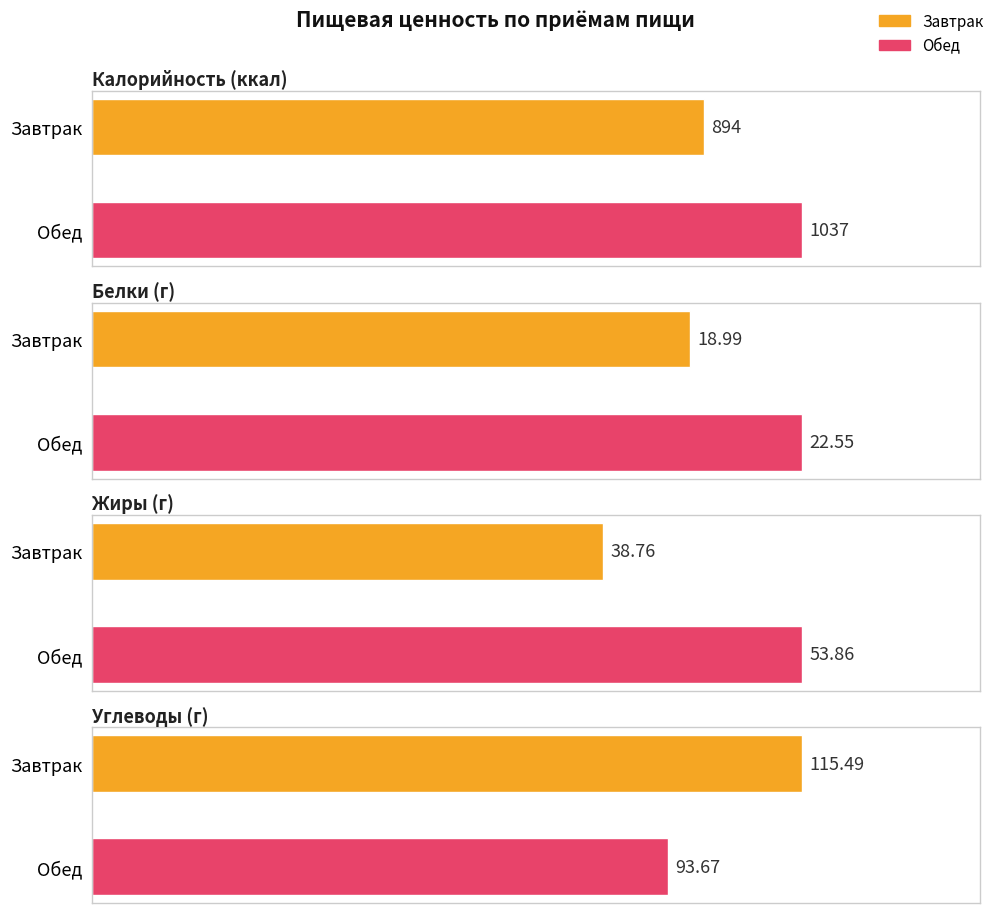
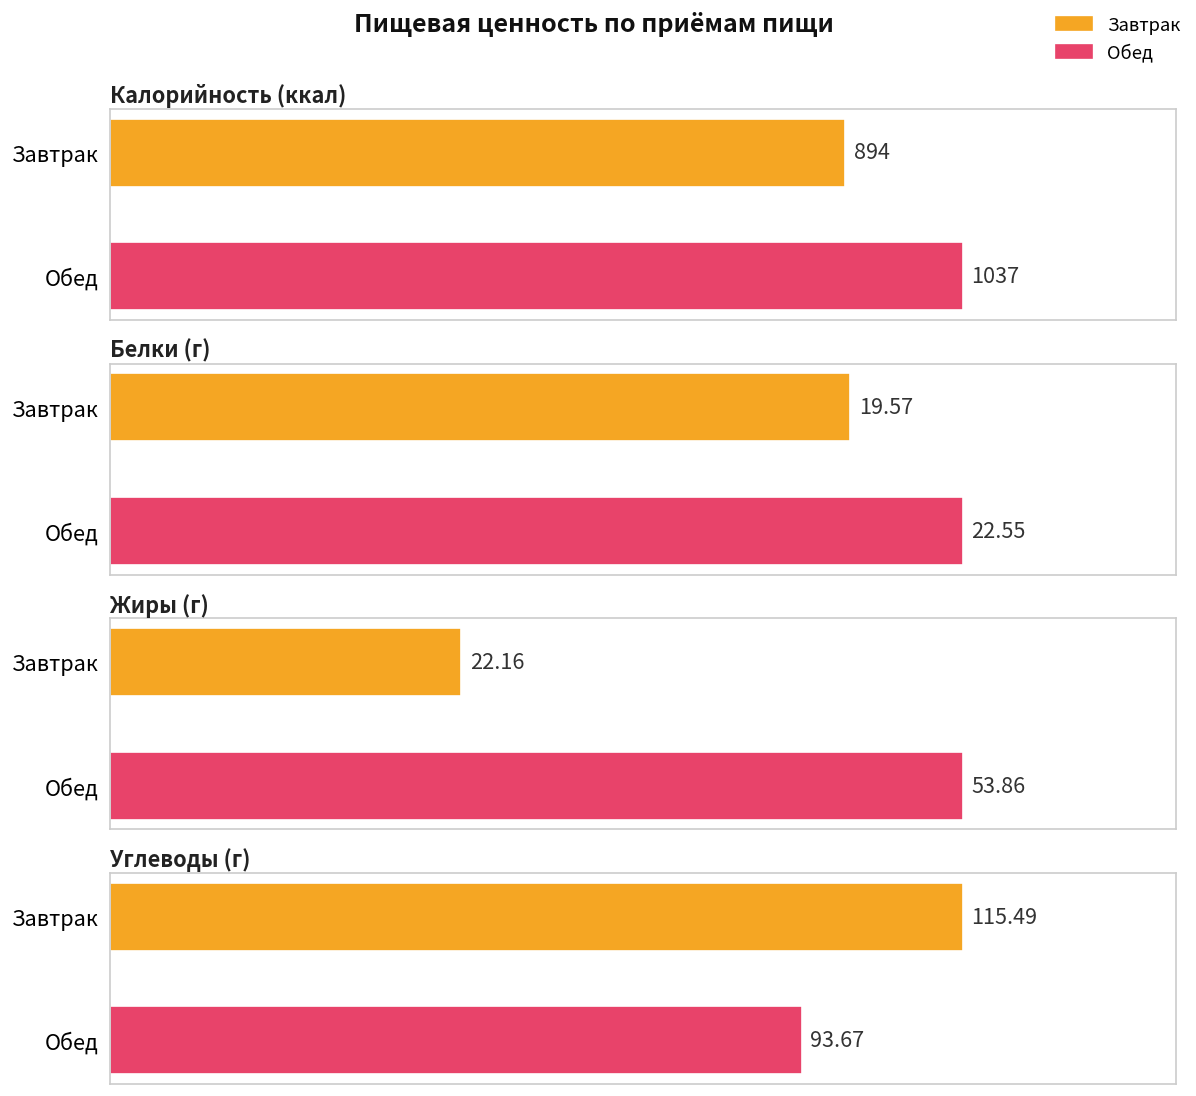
  {
    "Калорийность (ккал)": {
      "Завтрак": 894,
      "Обед": 1037
    },
    "Белки (г)": {
-     "Завтрак": 18.99,
+     "Завтрак": 19.57,
      "Обед": 22.55
    },
    "Жиры (г)": {
-     "Завтрак": 38.76,
+     "Завтрак": 22.16,
      "Обед": 53.86
    },
    "Углеводы (г)": {
      "Завтрак": 115.49,
      "Обед": 93.67
    }
  }
